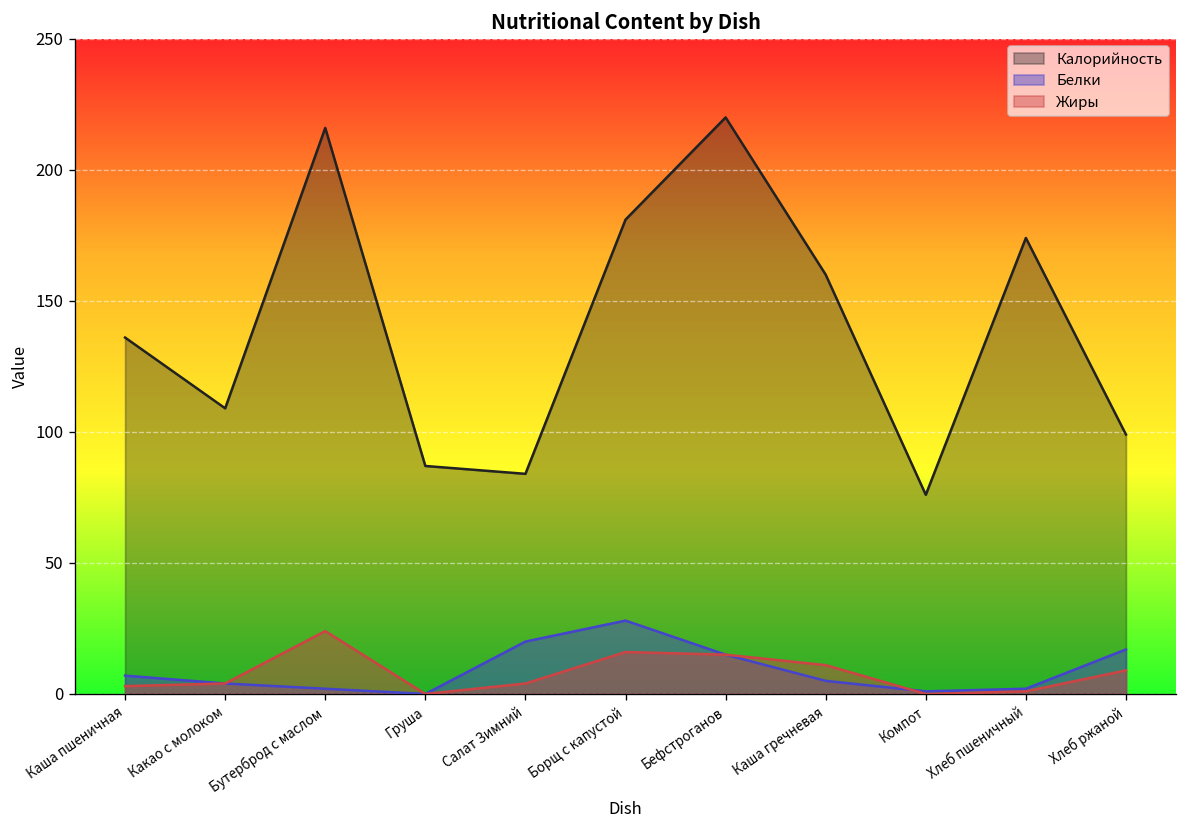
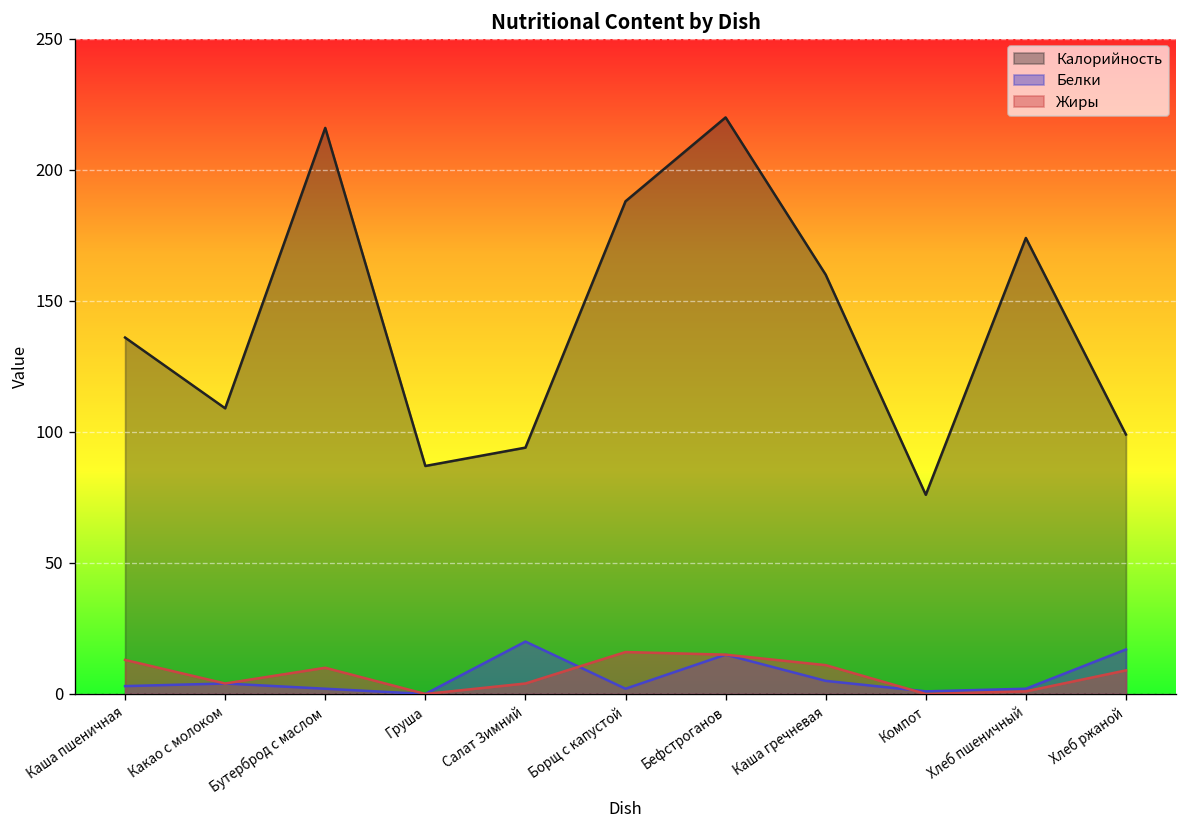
  {
    "Калорийность": {
      "Каша пшеничная": 136,
      "Какао с молоком": 109,
      "Бутерброд с маслом": 216,
      "Груша": 87,
-     "Салат Зимний": 84,
-     "Борщ с капустой": 181,
+     "Салат Зимний": 94,
+     "Борщ с капустой": 188,
      "Бефстроганов": 220,
      "Каша гречневая": 160,
      "Компот": 76,
      "Хлеб пшеничный": 174,
      "Хлеб ржаной": 99
    },
    "Белки": {
-     "Каша пшеничная": 7,
+     "Каша пшеничная": 3,
      "Бутерброд с маслом": 2,
      "Салат Зимний": 20,
-     "Борщ с капустой": 28,
+     "Борщ с капустой": 2,
      "Каша гречневая": 5,
      "Хлеб ржаной": 17
    },
    "Жиры": {
-     "Каша пшеничная": 3,
-     "Бутерброд с маслом": 24,
+     "Каша пшеничная": 13,
+     "Бутерброд с маслом": 10,
      "Салат Зимний": 4,
      "Борщ с капустой": 16,
      "Каша гречневая": 11,
      "Хлеб ржаной": 9
    }
  }
